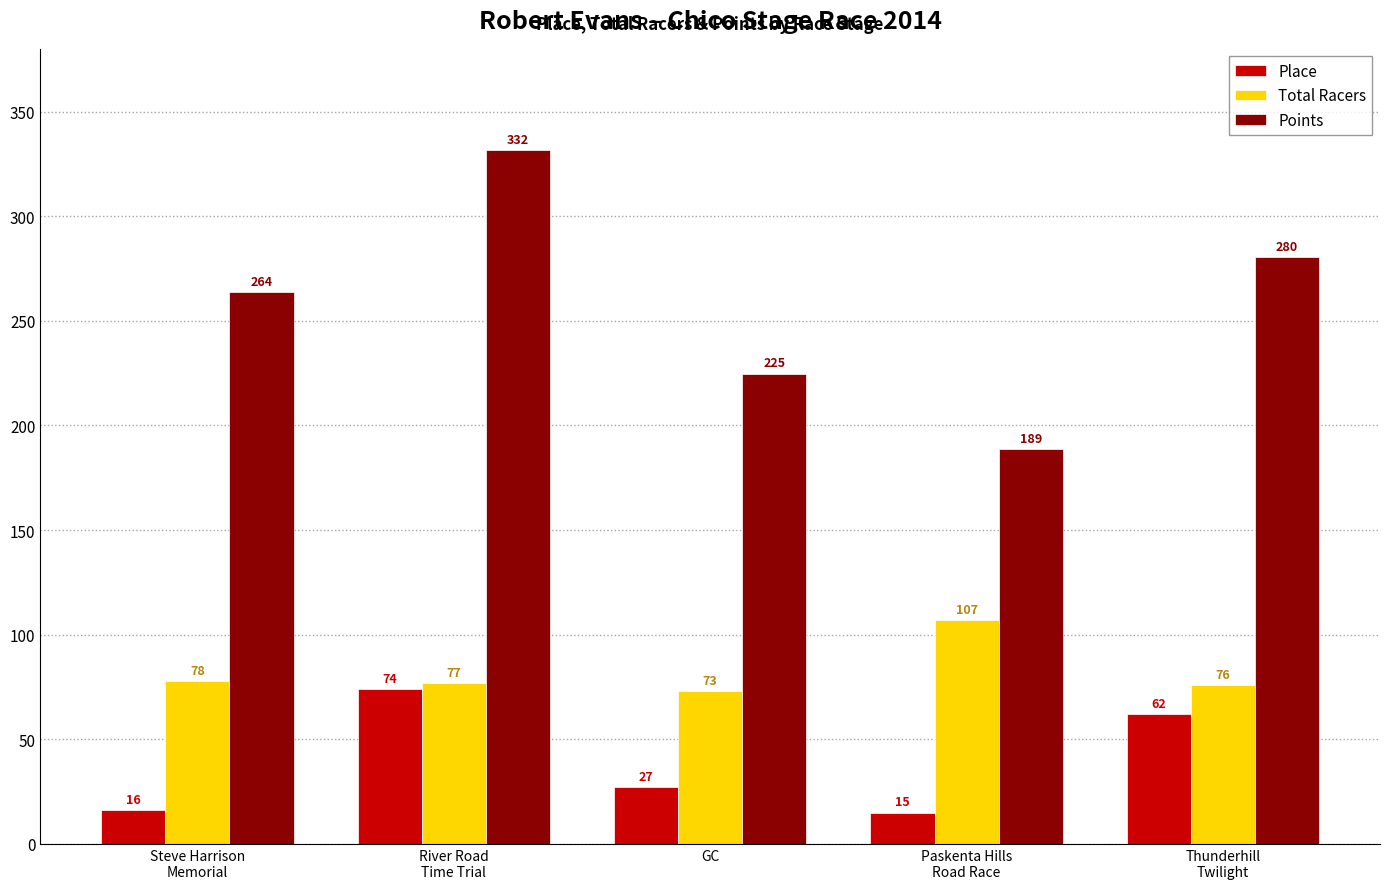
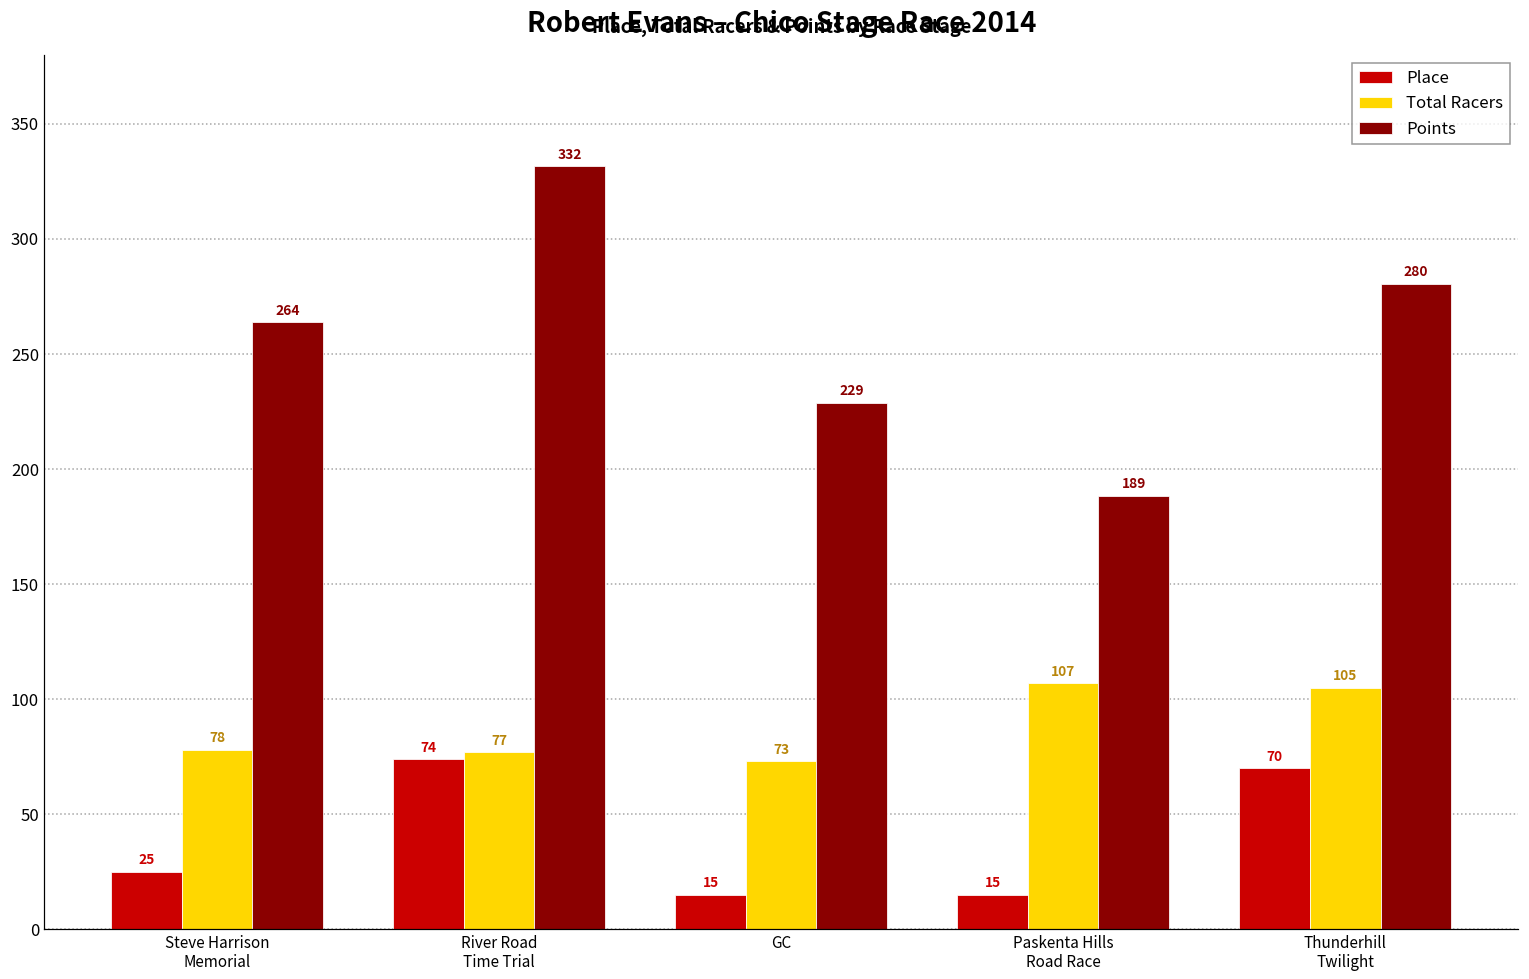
  {
    "Place": {
-     "Steve Harrison Memorial": 16,
+     "Steve Harrison Memorial": 25,
      "River Road Time Trial": 74,
-     "GC": 27,
+     "GC": 15,
      "Paskenta Hills Road Race": 15,
-     "Thunderhill Twilight": 62
+     "Thunderhill Twilight": 70
    },
    "Total Racers": {
      "Steve Harrison Memorial": 78,
      "River Road Time Trial": 77,
      "GC": 73,
      "Paskenta Hills Road Race": 107,
-     "Thunderhill Twilight": 76
+     "Thunderhill Twilight": 105
    },
    "Points": {
      "Steve Harrison Memorial": 264,
      "River Road Time Trial": 332,
-     "GC": 225,
+     "GC": 229,
      "Paskenta Hills Road Race": 189,
      "Thunderhill Twilight": 280
    }
  }
